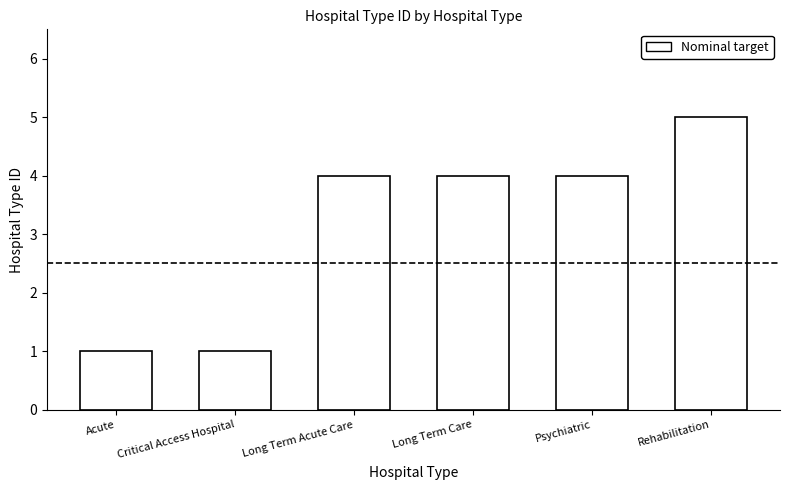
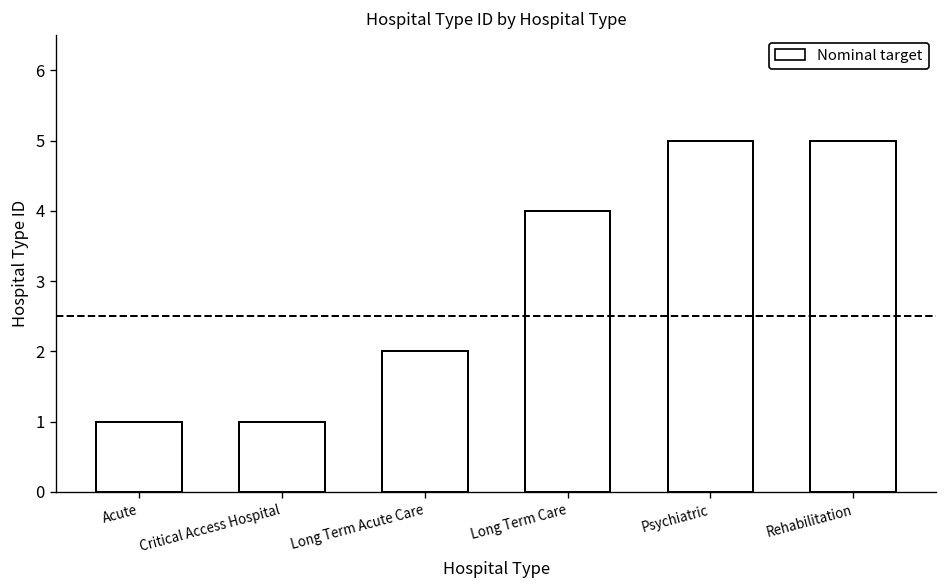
  {
    "Acute": 1,
    "Critical Access Hospital": 1,
-   "Long Term Acute Care": 4,
+   "Long Term Acute Care": 2,
    "Long Term Care": 4,
-   "Psychiatric": 4,
+   "Psychiatric": 5,
    "Rehabilitation": 5
  }
